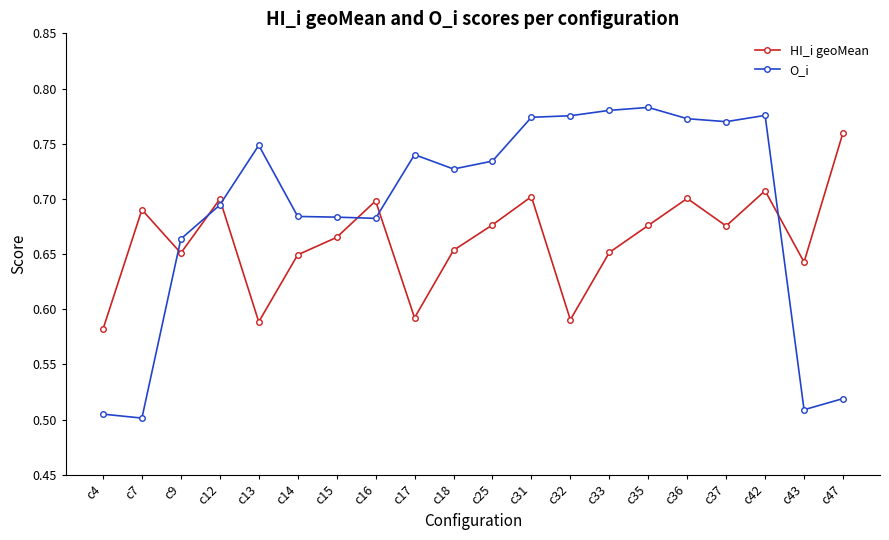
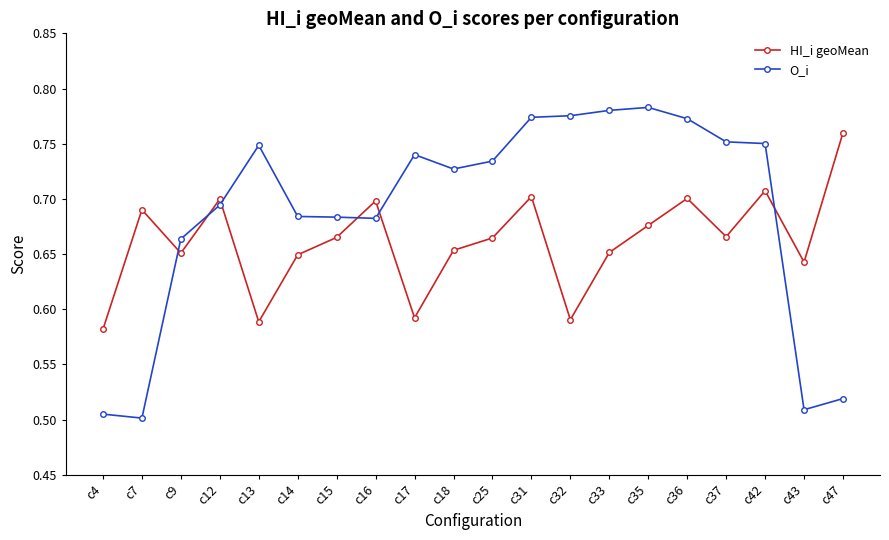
  {
    "HI_i geoMean": {
      "c4": 0.582,
      "c7": 0.690,
      "c9": 0.651,
      "c12": 0.700,
      "c13": 0.589,
      "c14": 0.649,
      "c15": 0.665,
      "c16": 0.698,
      "c17": 0.592,
      "c18": 0.653,
-     "c25": 0.676,
+     "c25": 0.665,
      "c31": 0.702,
      "c32": 0.590,
      "c33": 0.651,
      "c35": 0.676,
      "c36": 0.700,
-     "c37": 0.675,
+     "c37": 0.666,
      "c42": 0.707,
      "c43": 0.643,
      "c47": 0.760
    },
    "O_i": {
      "c4": 0.505,
      "c7": 0.501,
      "c9": 0.664,
      "c12": 0.694,
      "c13": 0.749,
      "c14": 0.684,
      "c15": 0.683,
      "c16": 0.682,
      "c17": 0.740,
      "c18": 0.727,
      "c25": 0.734,
      "c31": 0.774,
      "c32": 0.775,
      "c33": 0.780,
      "c35": 0.783,
      "c36": 0.773,
-     "c37": 0.770,
-     "c42": 0.776,
+     "c37": 0.752,
+     "c42": 0.750,
      "c43": 0.509,
      "c47": 0.519
    }
  }
